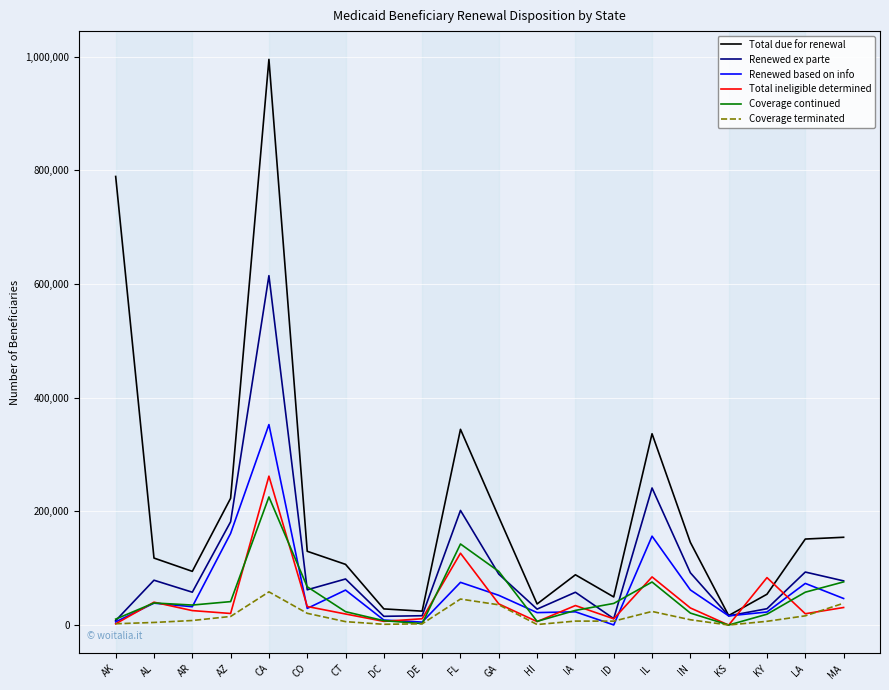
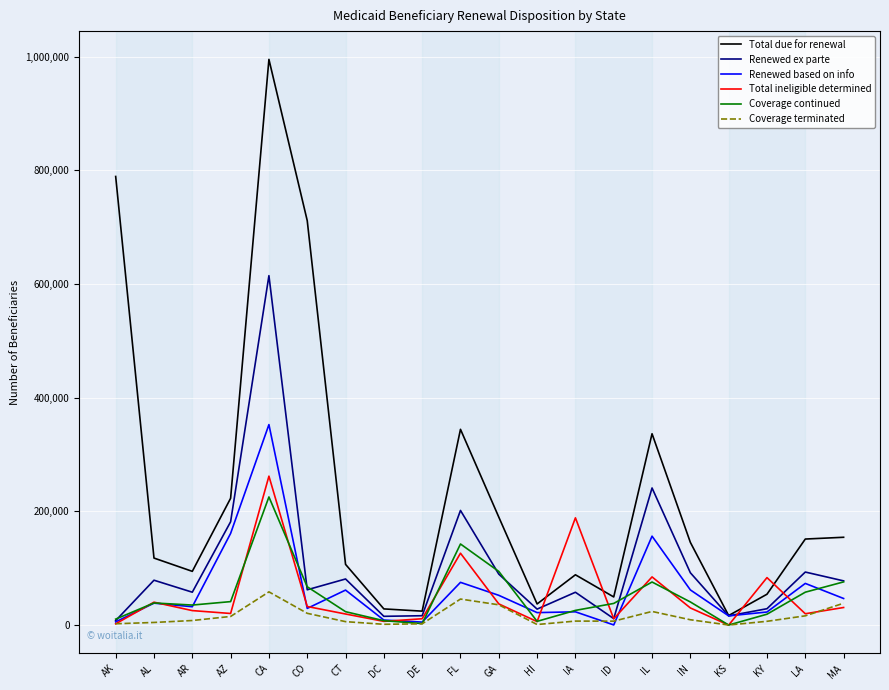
  {
    "Total due for renewal": {
      "AK": "790,000",
      "AL": "120,000",
      "AR": "90,000",
      "AZ": "220,000",
      "CA": "1,000,000",
-     "CO": "130,000",
+     "CO": "710,000",
      "CT": "110,000",
      "DC": "30,000",
      "DE": "20,000",
      "FL": "340,000",
      "GA": "190,000",
      "HI": "40,000",
      "IA": "90,000",
      "ID": "50,000",
      "IL": "340,000",
      "IN": "150,000",
      "KY": "50,000",
      "LA": "150,000",
      "MA": "150,000"
    },
    "Renewed ex parte": {
      "AL": "80,000",
      "AR": "60,000",
      "AZ": "180,000",
      "CA": "610,000",
      "CO": "60,000",
      "CT": "80,000",
      "DC": "20,000",
      "DE": "20,000",
      "FL": "200,000",
      "GA": "90,000",
      "HI": "30,000",
      "IA": "60,000",
      "IL": "240,000",
      "IN": "90,000",
      "KY": "30,000",
      "LA": "90,000"
    },
    "Renewed based on info": {
      "AZ": "160,000",
      "CA": "350,000",
      "CT": "60,000",
      "FL": "80,000",
      "GA": "50,000",
      "HI": "20,000",
      "ID": "0",
      "IL": "160,000",
      "IN": "60,000",
      "LA": "70,000",
      "MA": "50,000"
    },
    "Total ineligible determined": {
      "AR": "30,000",
      "AZ": "20,000",
      "CA": "260,000",
      "DE": "10,000",
      "FL": "130,000",
-     "IA": "30,000",
+     "IA": "190,000",
      "IL": "80,000",
      "IN": "30,000",
      "KY": "80,000",
      "MA": "30,000"
    },
    "Coverage continued": {
      "AZ": "40,000",
      "CA": "230,000",
      "CO": "70,000",
      "FL": "140,000",
      "GA": "90,000",
      "ID": "40,000",
      "IL": "80,000",
-     "IN": "20,000",
+     "IN": "40,000",
      "LA": "60,000"
    },
    "Coverage terminated": {
      "AL": "0",
      "AR": "10,000",
      "AZ": "20,000",
      "CA": "60,000",
      "CO": "20,000",
      "CT": "10,000",
      "DC": "0",
      "FL": "50,000",
      "HI": "0",
      "IA": "10,000",
      "IL": "20,000",
      "IN": "10,000",
      "KY": "10,000",
      "MA": "40,000"
    }
  }
